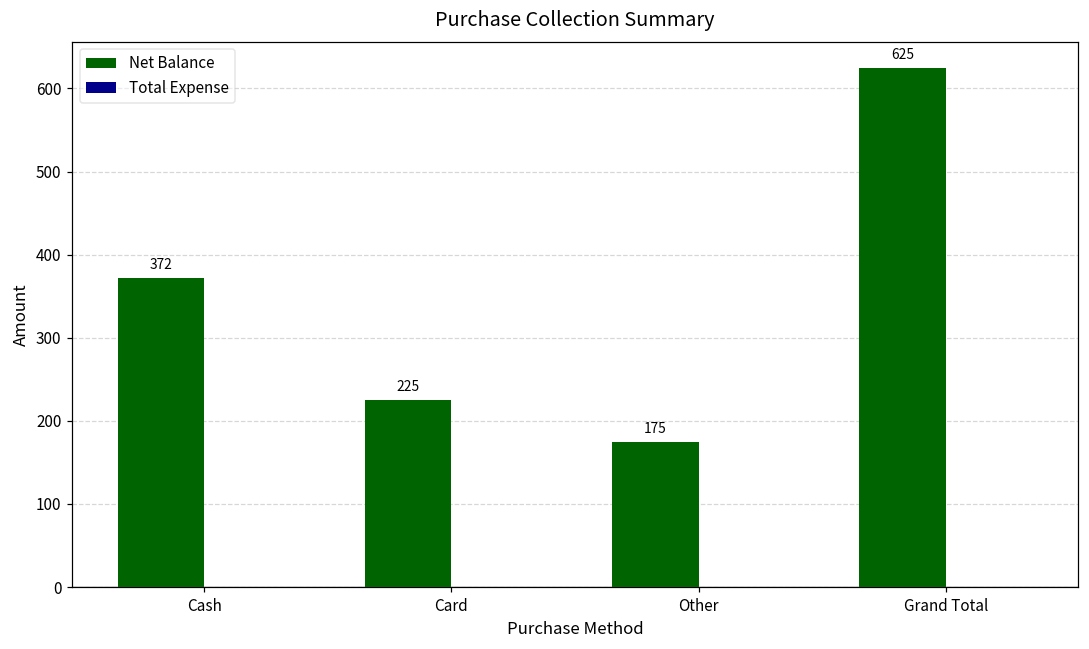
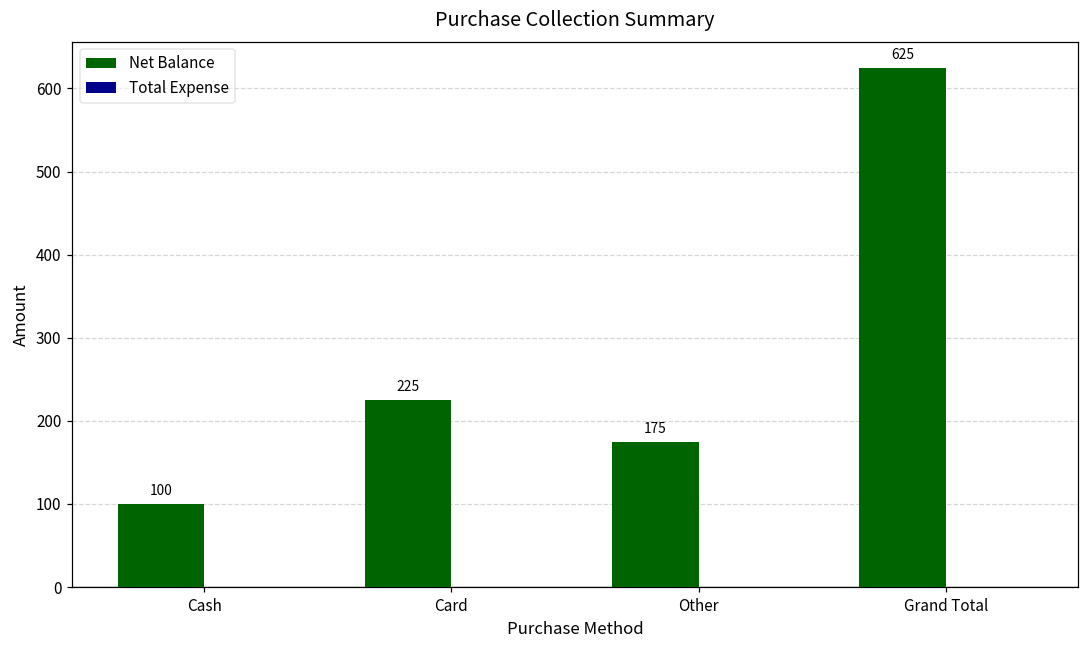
  {
    "Net Balance": {
-     "Cash": 372,
+     "Cash": 100,
      "Card": 225,
      "Other": 175,
      "Grand Total": 625
    },
    "Total Expense": {
      "Cash": 0,
      "Card": 0,
      "Other": 0,
      "Grand Total": 0
    }
  }
